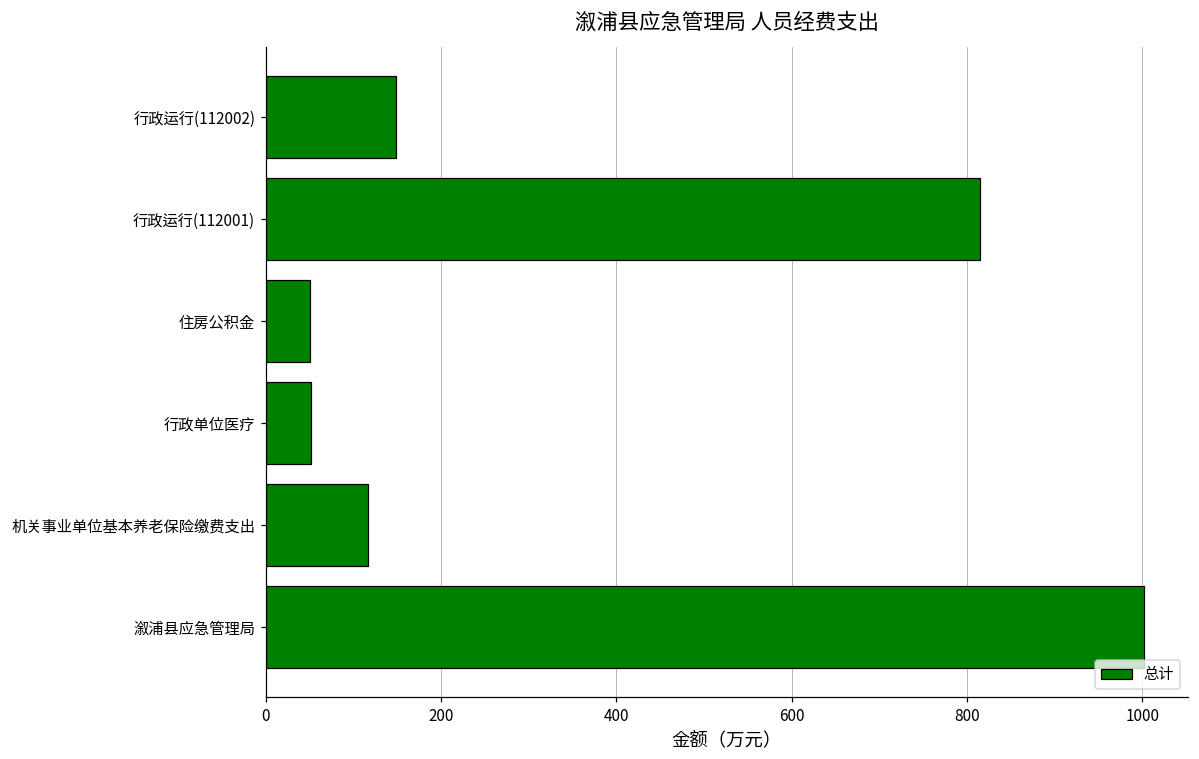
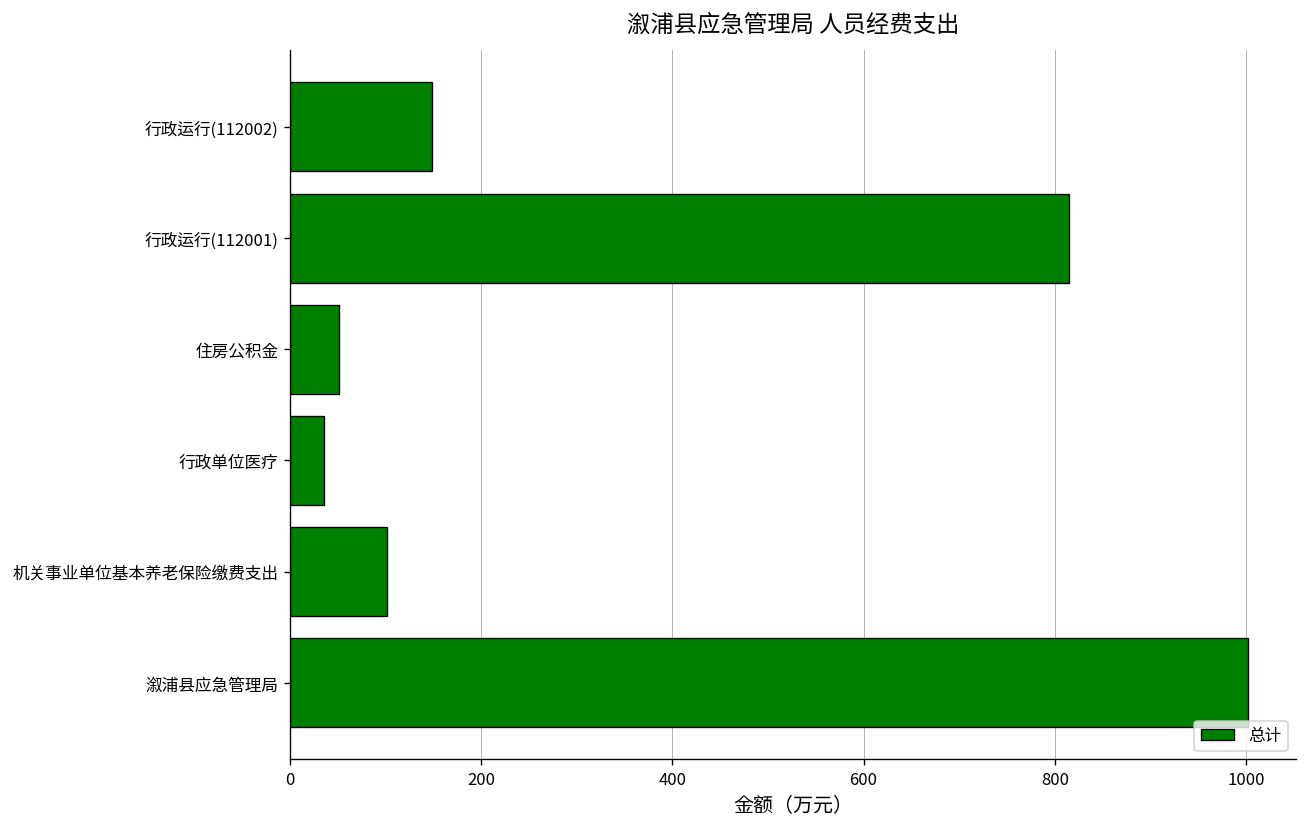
  {
    "行政运行(112002)": 150,
    "行政运行(112001)": 820,
    "住房公积金": 50,
-   "行政单位医疗": 50,
-   "机关事业单位基本养老保险缴费支出": 120,
+   "行政单位医疗": 40,
+   "机关事业单位基本养老保险缴费支出": 100,
    "溆浦县应急管理局": 1000
  }
